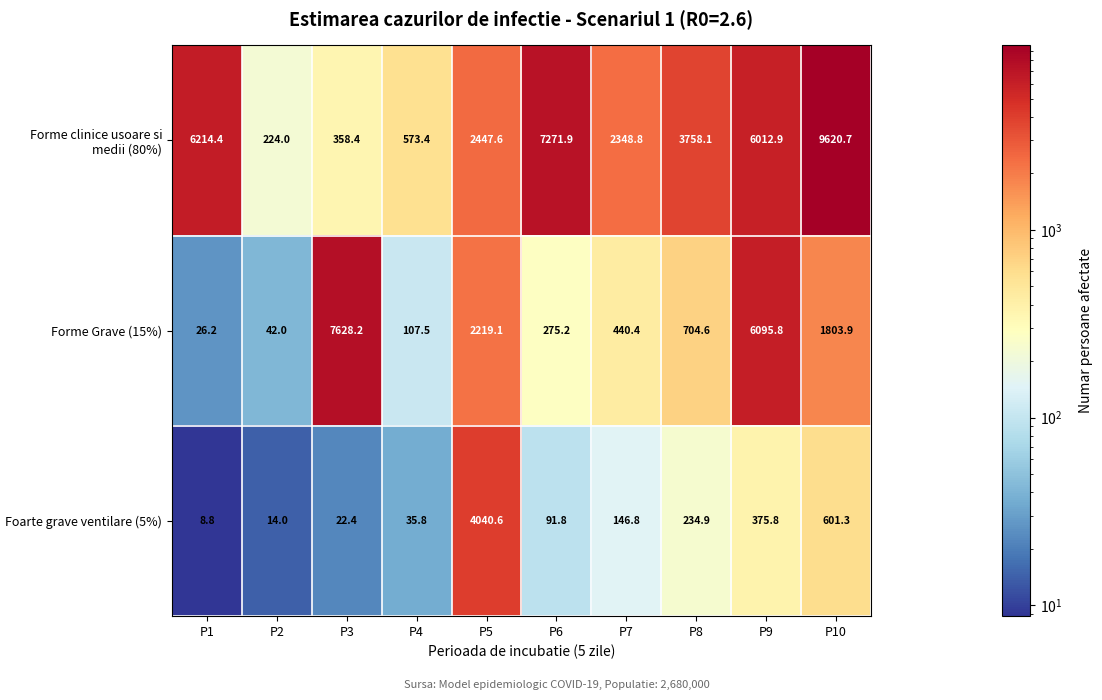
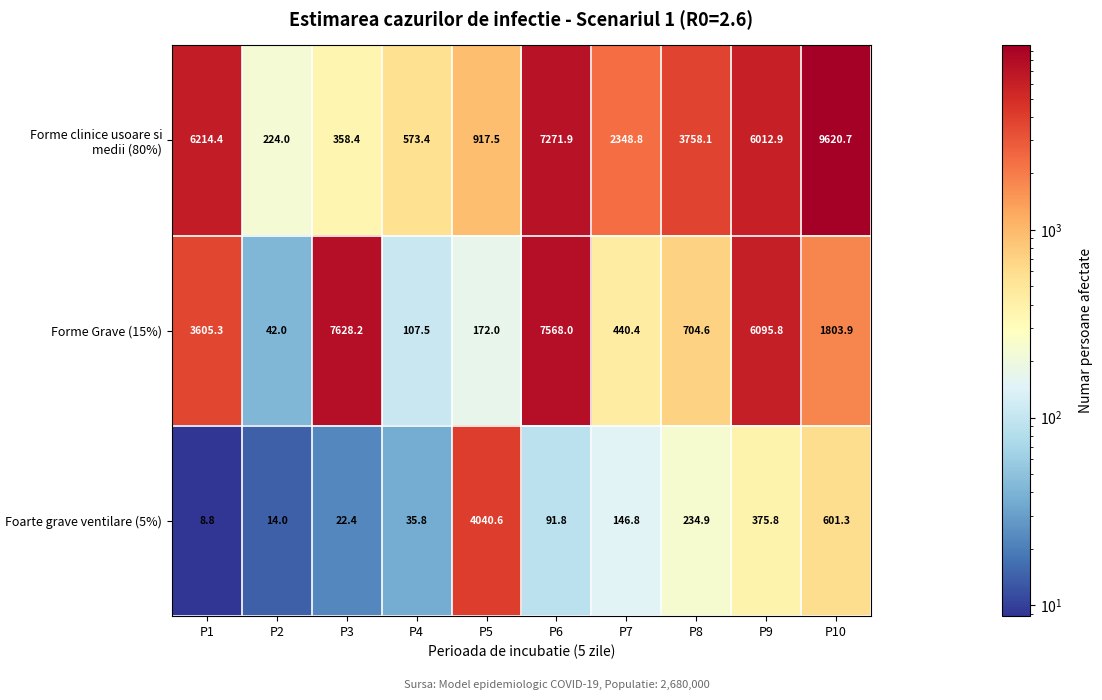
  {
    "Forme clinice usoare si medii (80%)": {
      "P1": 6214.4,
      "P2": 224.0,
      "P3": 358.4,
      "P4": 573.4,
-     "P5": 2447.6,
+     "P5": 917.5,
      "P6": 7271.9,
      "P7": 2348.8,
      "P8": 3758.1,
      "P9": 6012.9,
      "P10": 9620.7
    },
    "Forme Grave (15%)": {
-     "P1": 26.2,
+     "P1": 3605.3,
      "P2": 42.0,
      "P3": 7628.2,
      "P4": 107.5,
-     "P5": 2219.1,
-     "P6": 275.2,
+     "P5": 172.0,
+     "P6": 7568.0,
      "P7": 440.4,
      "P8": 704.6,
      "P9": 6095.8,
      "P10": 1803.9
    },
    "Foarte grave ventilare (5%)": {
      "P1": 8.8,
      "P2": 14.0,
      "P3": 22.4,
      "P4": 35.8,
      "P5": 4040.6,
      "P6": 91.8,
      "P7": 146.8,
      "P8": 234.9,
      "P9": 375.8,
      "P10": 601.3
    }
  }
